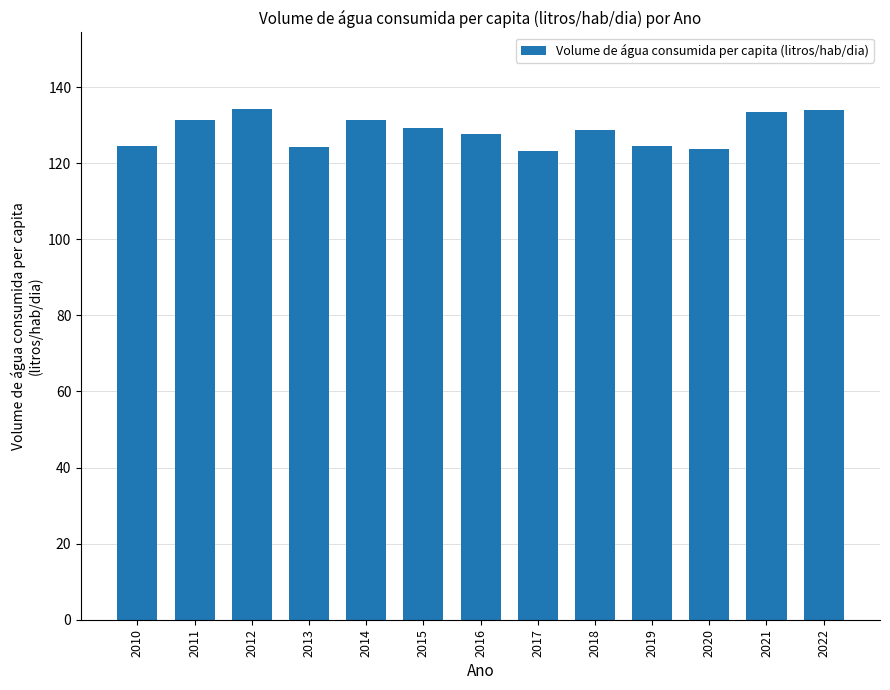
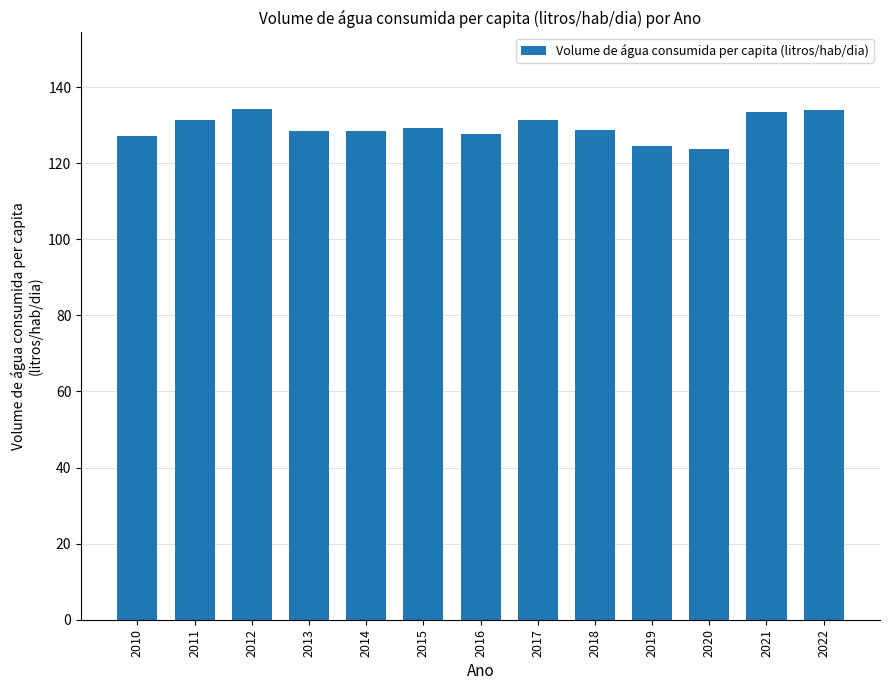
  {
-   "2010": 125,
+   "2010": 127,
    "2011": 131,
    "2012": 134,
-   "2013": 124,
-   "2014": 131,
+   "2013": 128,
+   "2014": 128,
    "2015": 129,
    "2016": 128,
-   "2017": 123,
+   "2017": 131,
    "2018": 129,
    "2019": 125,
    "2020": 124,
    "2021": 133,
    "2022": 134
  }
